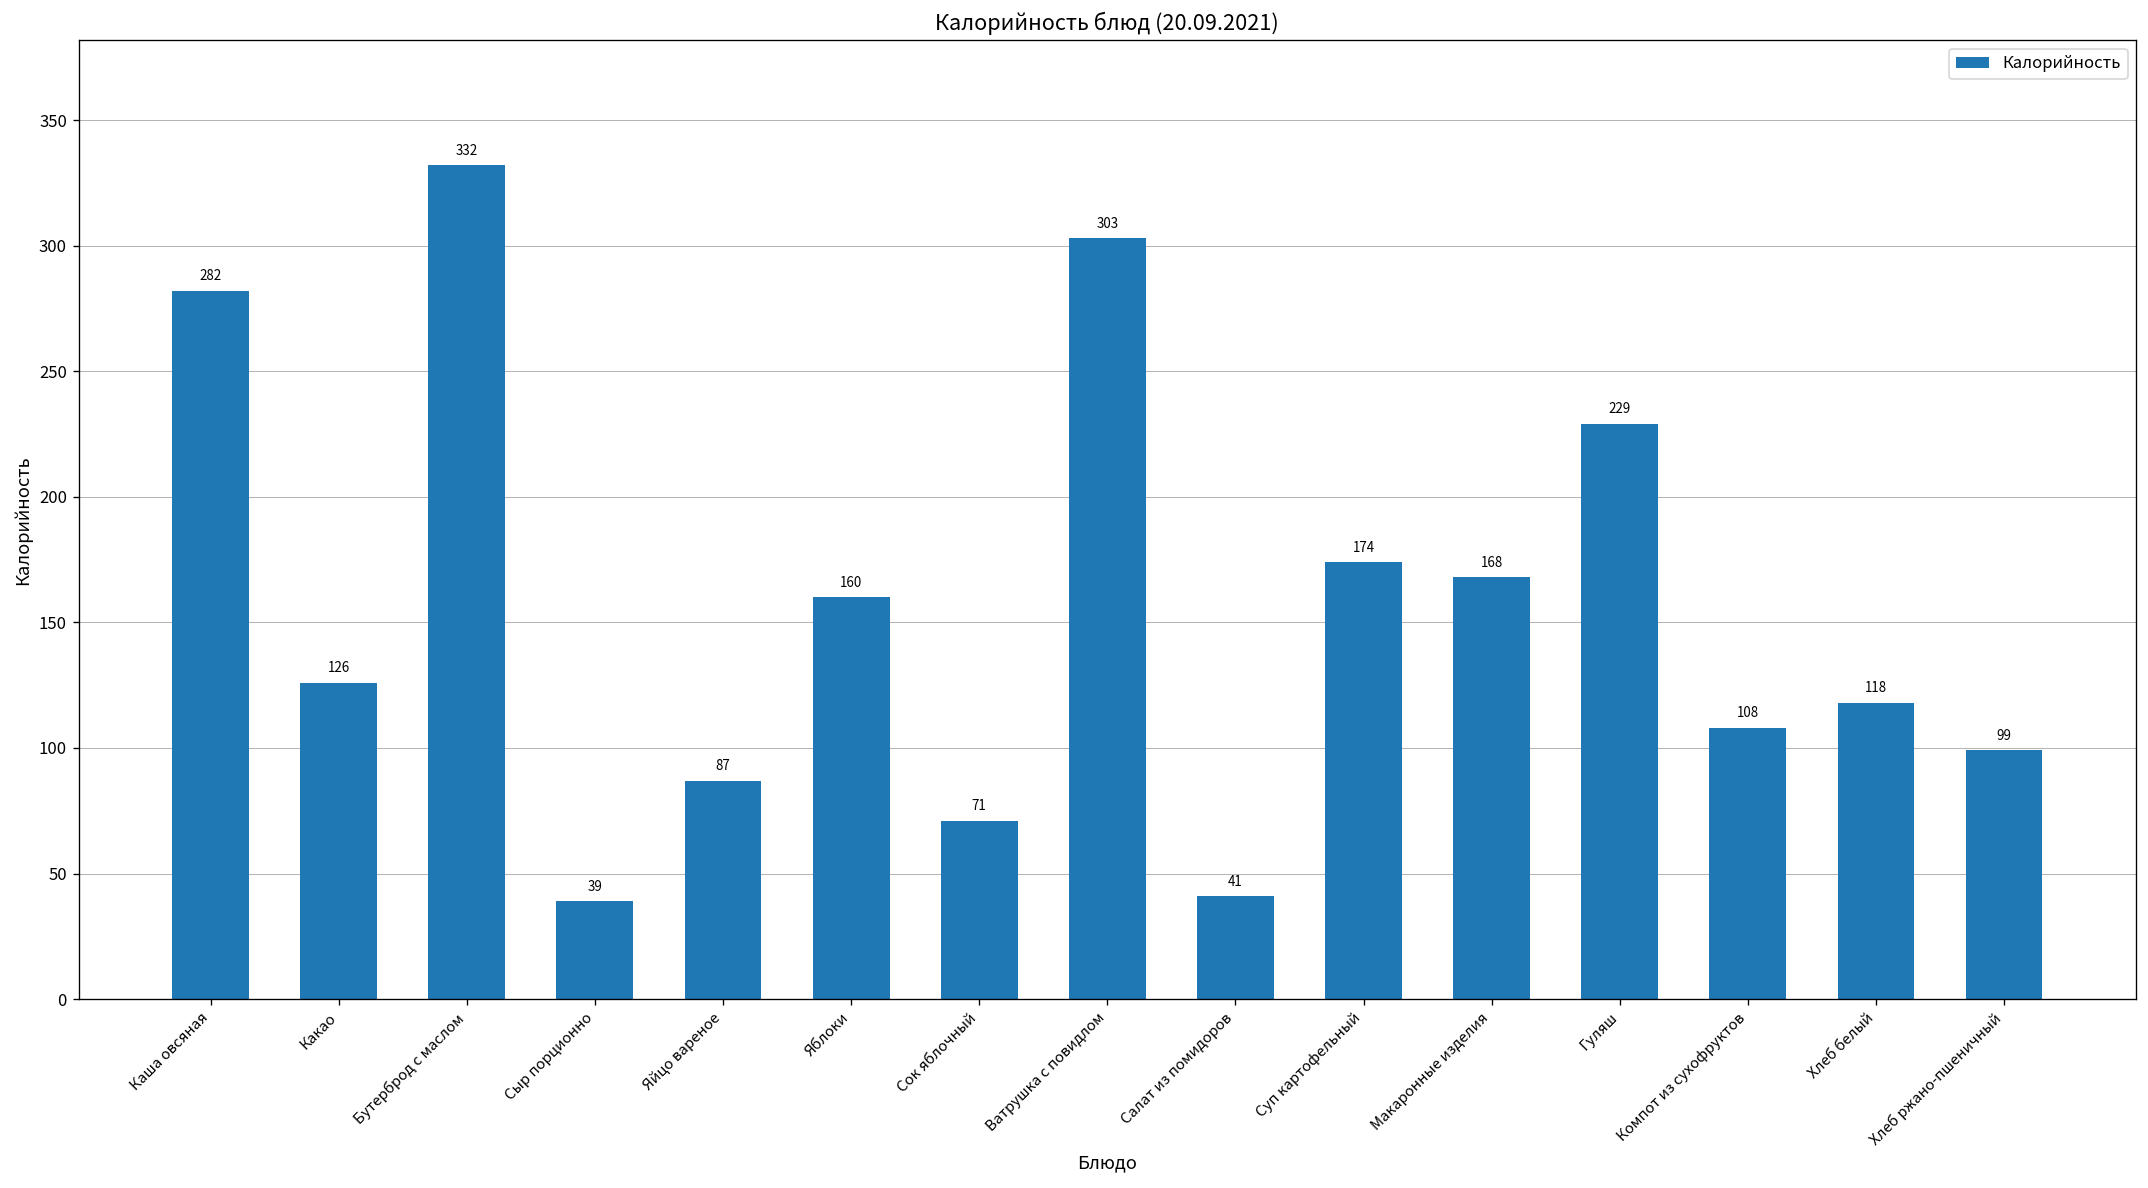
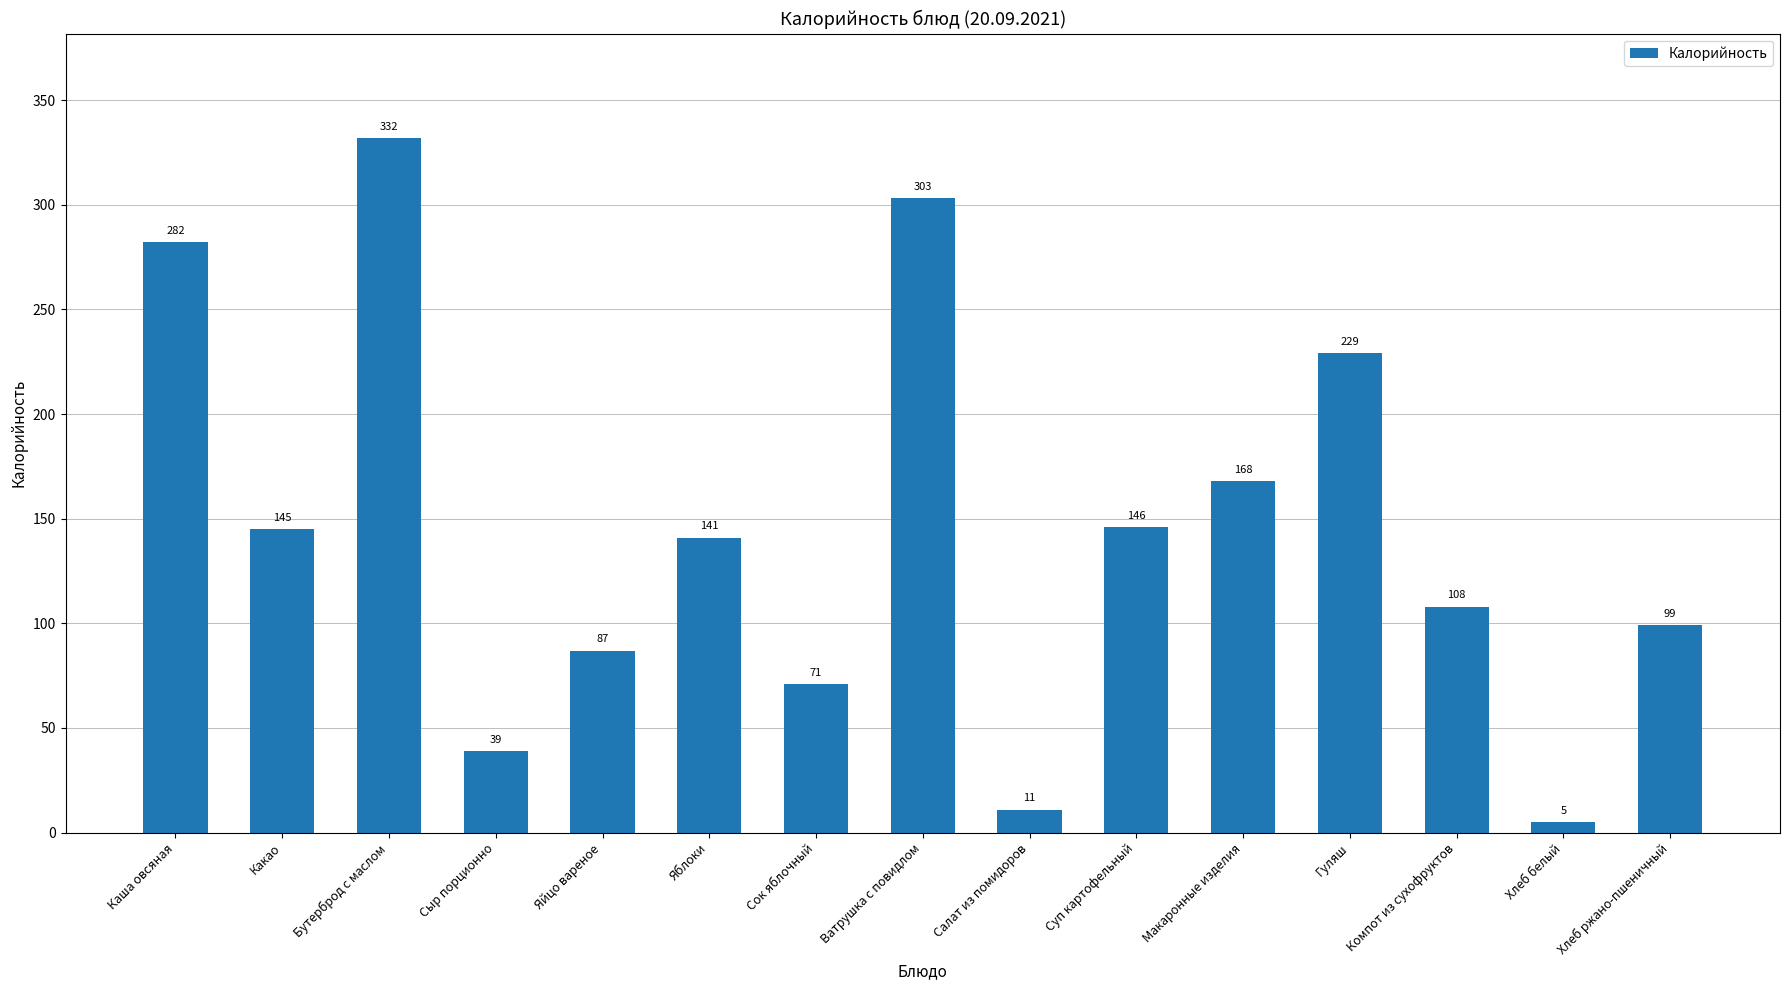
  {
    "Каша овсяная": 282,
-   "Какао": 126,
+   "Какао": 145,
    "Бутерброд с маслом": 332,
    "Сыр порционно": 39,
    "Яйцо вареное": 87,
-   "Яблоки": 160,
+   "Яблоки": 141,
    "Сок яблочный": 71,
    "Ватрушка с повидлом": 303,
-   "Салат из помидоров": 41,
-   "Суп картофельный": 174,
+   "Салат из помидоров": 11,
+   "Суп картофельный": 146,
    "Макаронные изделия": 168,
    "Гуляш": 229,
    "Компот из сухофруктов": 108,
-   "Хлеб белый": 118,
+   "Хлеб белый": 5,
    "Хлеб ржано-пшеничный": 99
  }
